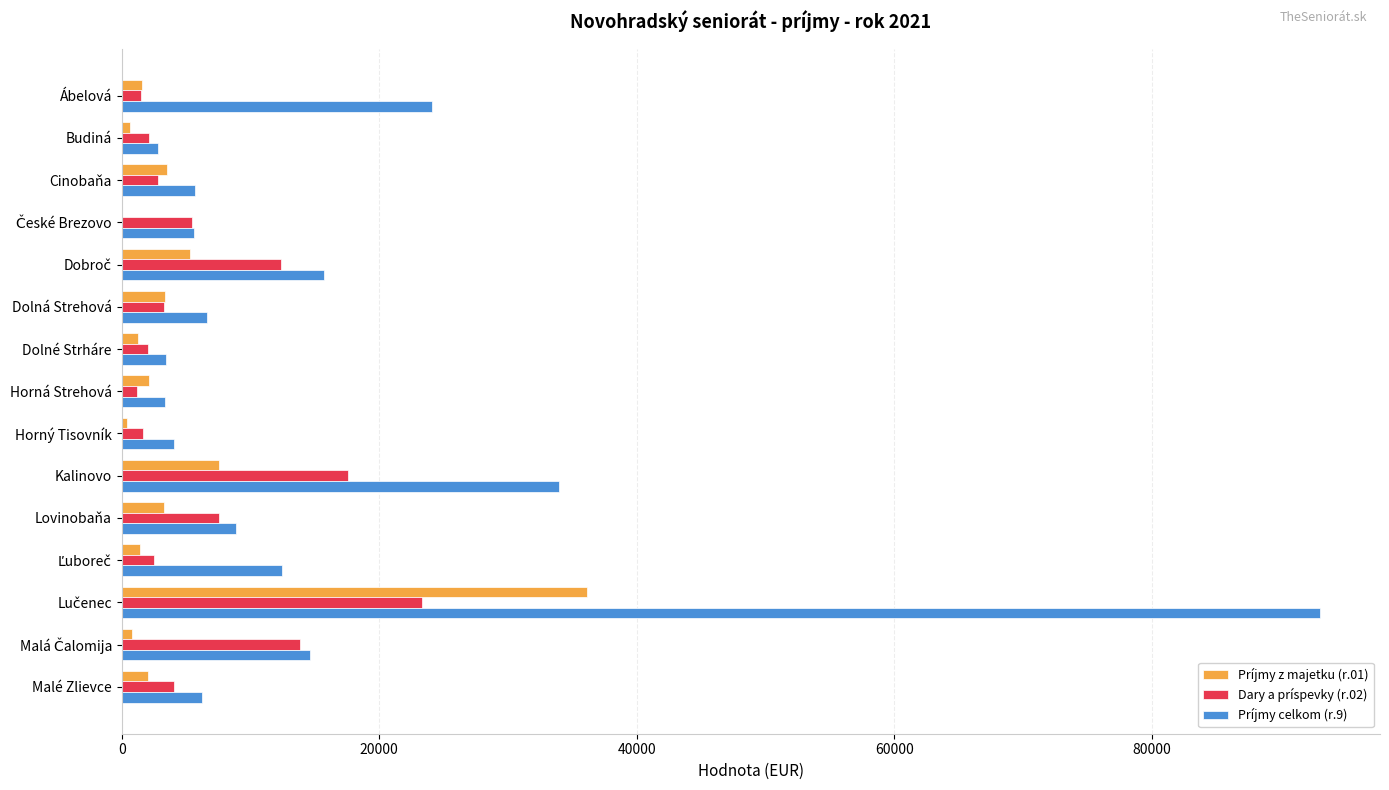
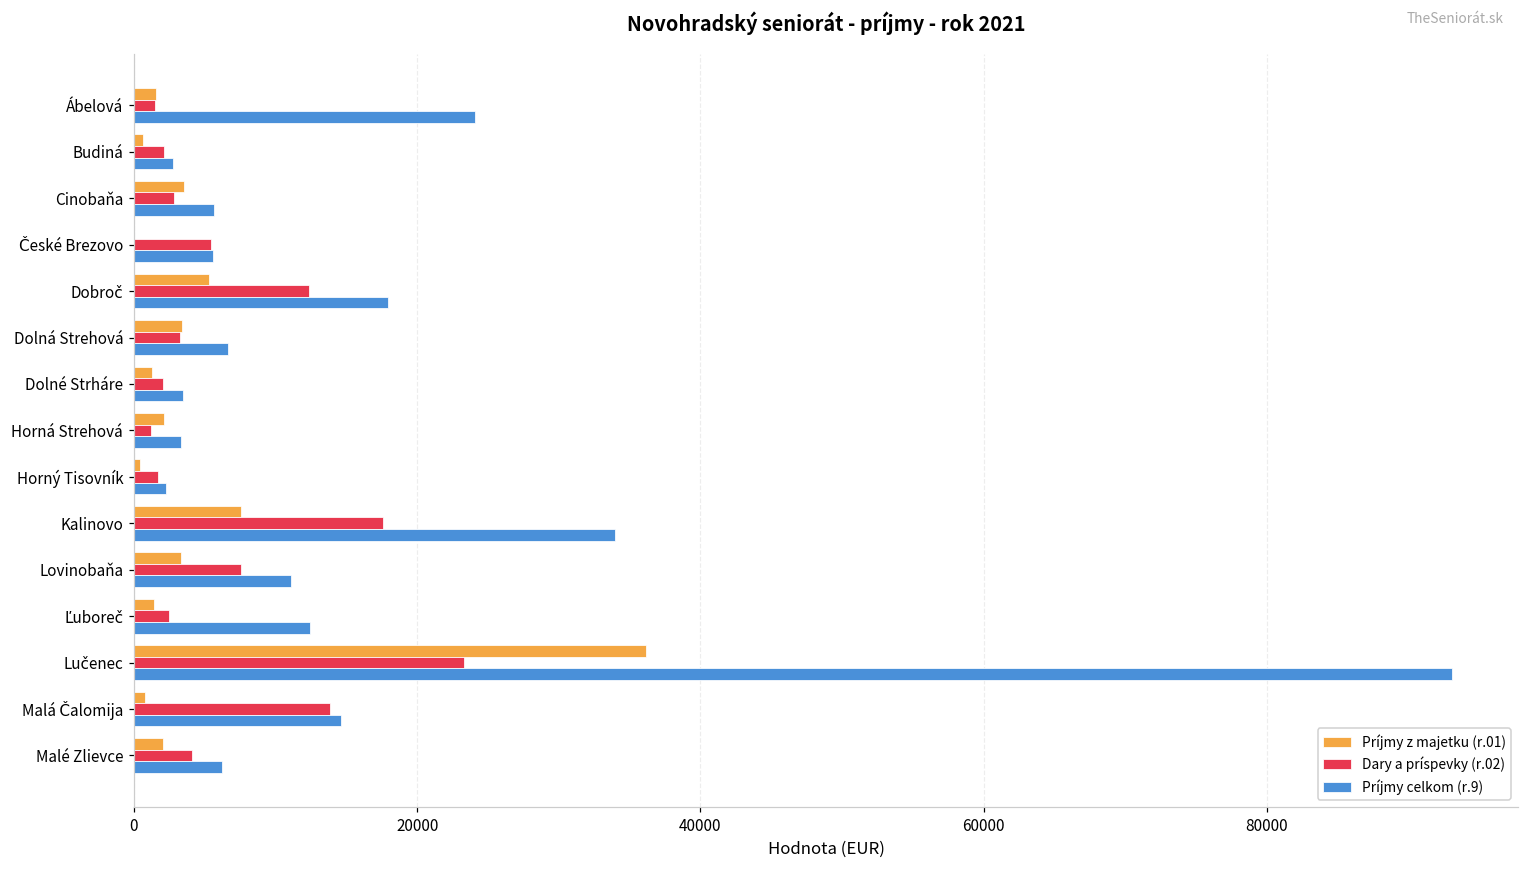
  {
    "Príjmy z majetku (r.01)": {
      "Ábelová": 1600,
      "Budiná": 600,
      "Cinobaňa": 3500,
      "Dobroč": 5300,
      "Dolná Strehová": 3400,
      "Dolné Strháre": 1300,
      "Horná Strehová": 2100,
      "Horný Tisovník": 400,
      "Kalinovo": 7600,
      "Lovinobaňa": 3300,
      "Ľuboreč": 1400,
      "Lučenec": 36100,
      "Malá Čalomija": 800,
      "Malé Zlievce": 2000
    },
    "Dary a príspevky (r.02)": {
      "Ábelová": 1500,
      "Budiná": 2100,
      "Cinobaňa": 2800,
      "České Brezovo": 5500,
      "Dobroč": 12400,
      "Dolná Strehová": 3300,
      "Dolné Strháre": 2000,
      "Horná Strehová": 1200,
      "Horný Tisovník": 1700,
      "Kalinovo": 17600,
      "Lovinobaňa": 7600,
      "Ľuboreč": 2500,
      "Lučenec": 23300,
      "Malá Čalomija": 13800,
      "Malé Zlievce": 4100
    },
    "Príjmy celkom (r.9)": {
      "Ábelová": 24100,
      "Budiná": 2800,
      "Cinobaňa": 5700,
      "České Brezovo": 5600,
-     "Dobroč": 15700,
+     "Dobroč": 17900,
      "Dolná Strehová": 6600,
      "Dolné Strháre": 3500,
      "Horná Strehová": 3300,
-     "Horný Tisovník": 4100,
+     "Horný Tisovník": 2300,
      "Kalinovo": 33900,
-     "Lovinobaňa": 8900,
+     "Lovinobaňa": 11100,
      "Ľuboreč": 12400,
      "Lučenec": 93100,
      "Malá Čalomija": 14600,
      "Malé Zlievce": 6200
    }
  }
